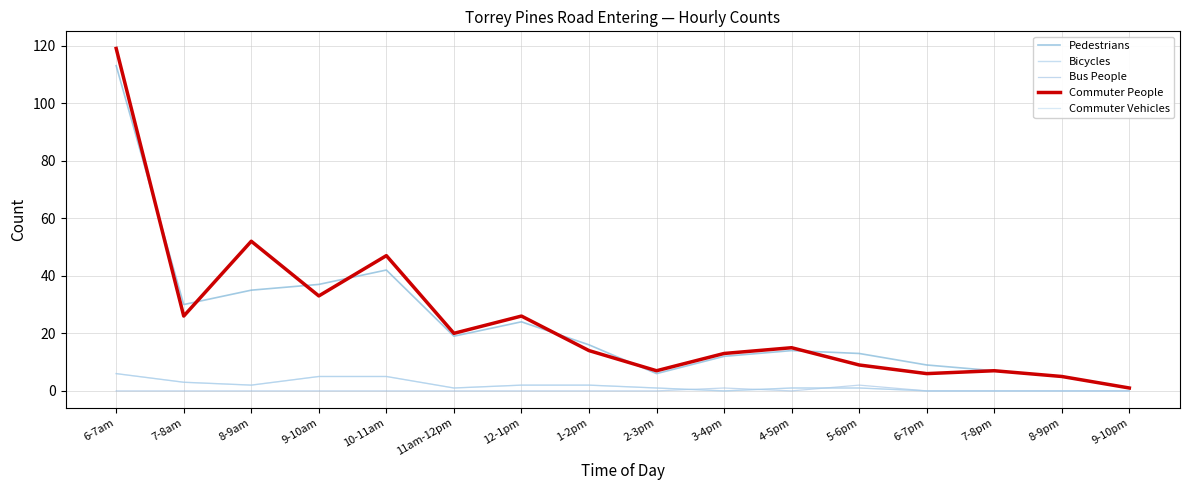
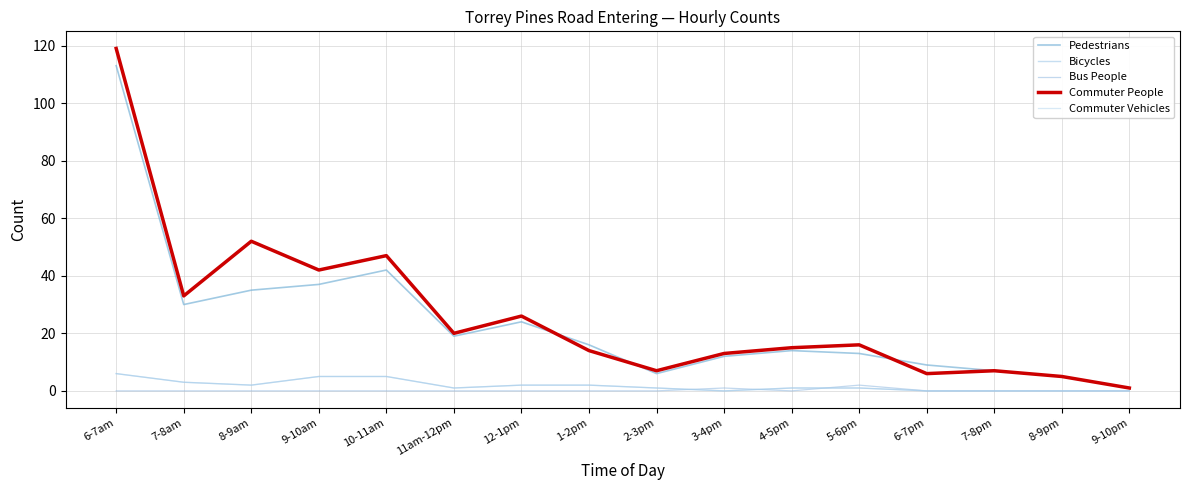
  {
    "Commuter People": {
      "6-7am": 119,
-     "7-8am": 26,
+     "7-8am": 33,
      "8-9am": 52,
-     "9-10am": 33,
+     "9-10am": 42,
      "10-11am": 47,
      "11am-12pm": 20,
      "12-1pm": 26,
      "1-2pm": 14,
      "2-3pm": 7,
      "3-4pm": 13,
      "4-5pm": 15,
-     "5-6pm": 9,
+     "5-6pm": 16,
      "6-7pm": 6
    }
  }
